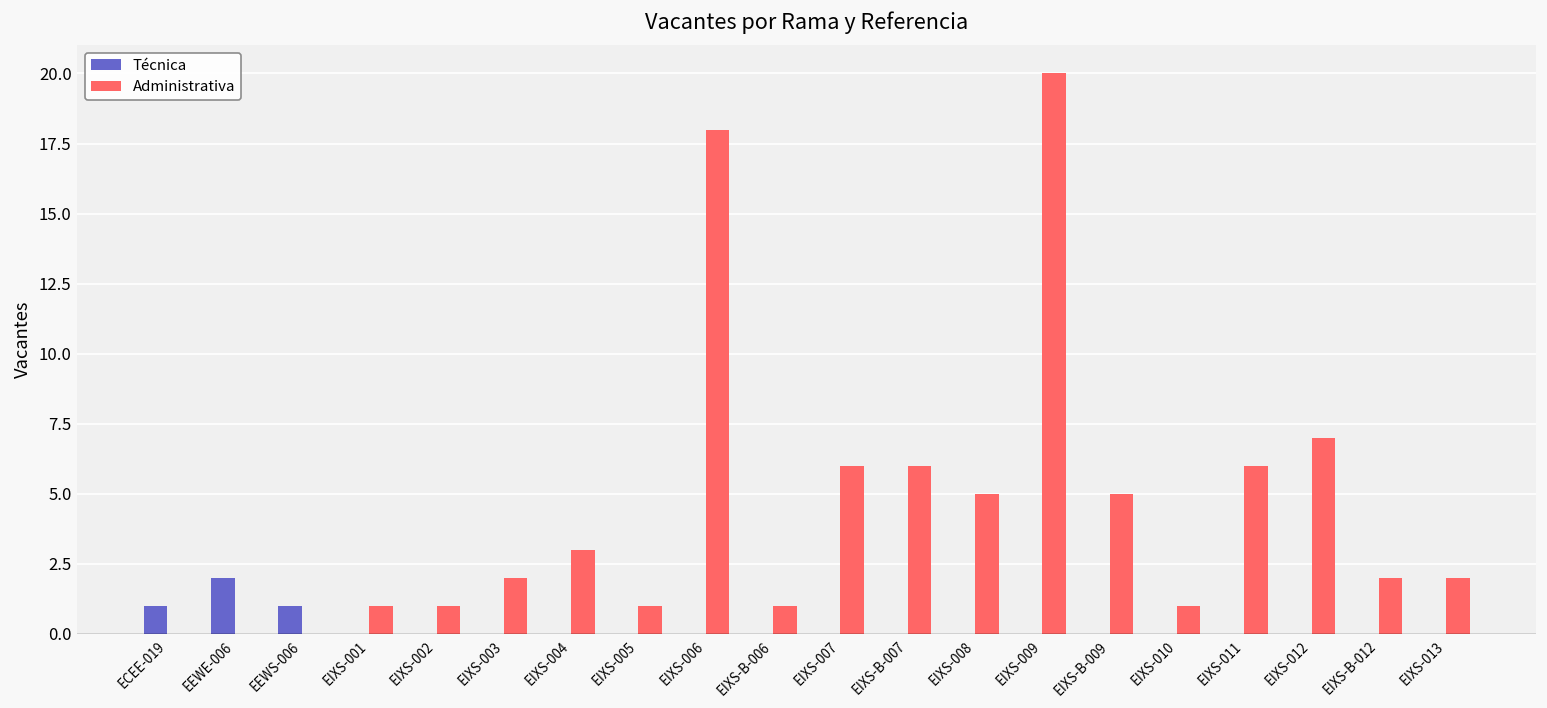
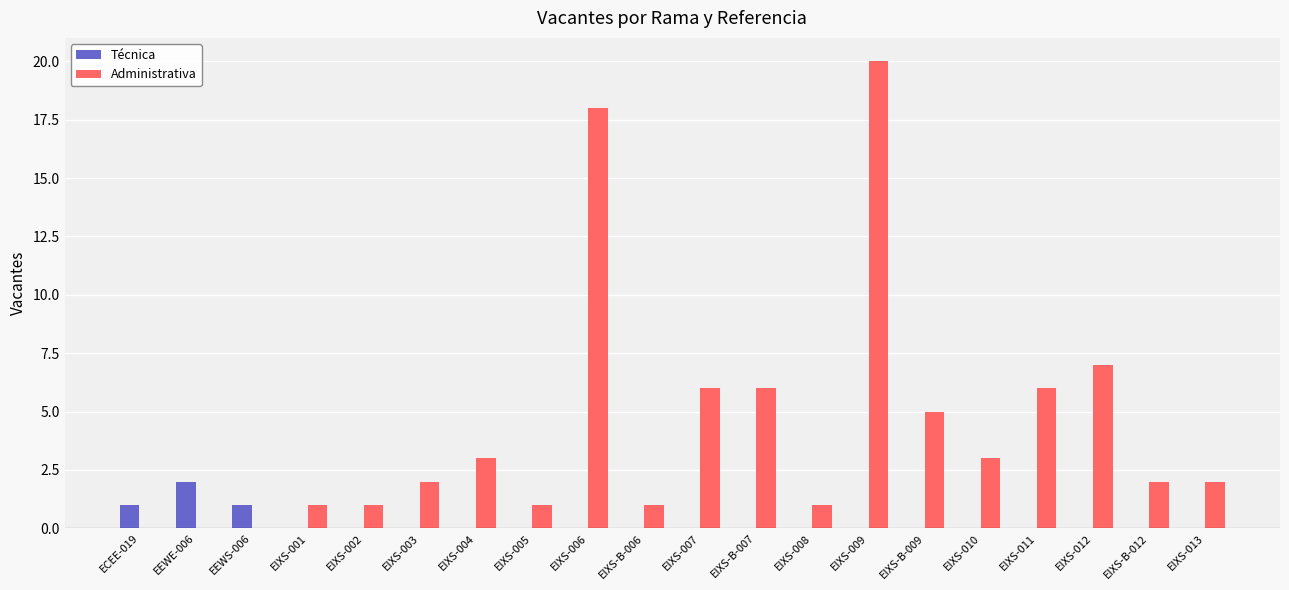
  {
    "Técnica": {
      "ECEE-019": 1,
      "EEWE-006": 2,
      "EEWS-006": 1,
      "EIXS-001": 0,
      "EIXS-002": 0,
      "EIXS-003": 0,
      "EIXS-004": 0,
      "EIXS-005": 0,
      "EIXS-006": 0,
      "EIXS-B-006": 0,
      "EIXS-007": 0,
      "EIXS-B-007": 0,
      "EIXS-008": 0,
      "EIXS-009": 0,
      "EIXS-B-009": 0,
      "EIXS-010": 0,
      "EIXS-011": 0,
      "EIXS-012": 0,
      "EIXS-B-012": 0,
      "EIXS-013": 0
    },
    "Administrativa": {
      "ECEE-019": 0,
      "EEWE-006": 0,
      "EEWS-006": 0,
      "EIXS-001": 1,
      "EIXS-002": 1,
      "EIXS-003": 2,
      "EIXS-004": 3,
      "EIXS-005": 1,
      "EIXS-006": 18,
      "EIXS-B-006": 1,
      "EIXS-007": 6,
      "EIXS-B-007": 6,
-     "EIXS-008": 5,
+     "EIXS-008": 1,
      "EIXS-009": 20,
      "EIXS-B-009": 5,
-     "EIXS-010": 1,
+     "EIXS-010": 3,
      "EIXS-011": 6,
      "EIXS-012": 7,
      "EIXS-B-012": 2,
      "EIXS-013": 2
    }
  }
